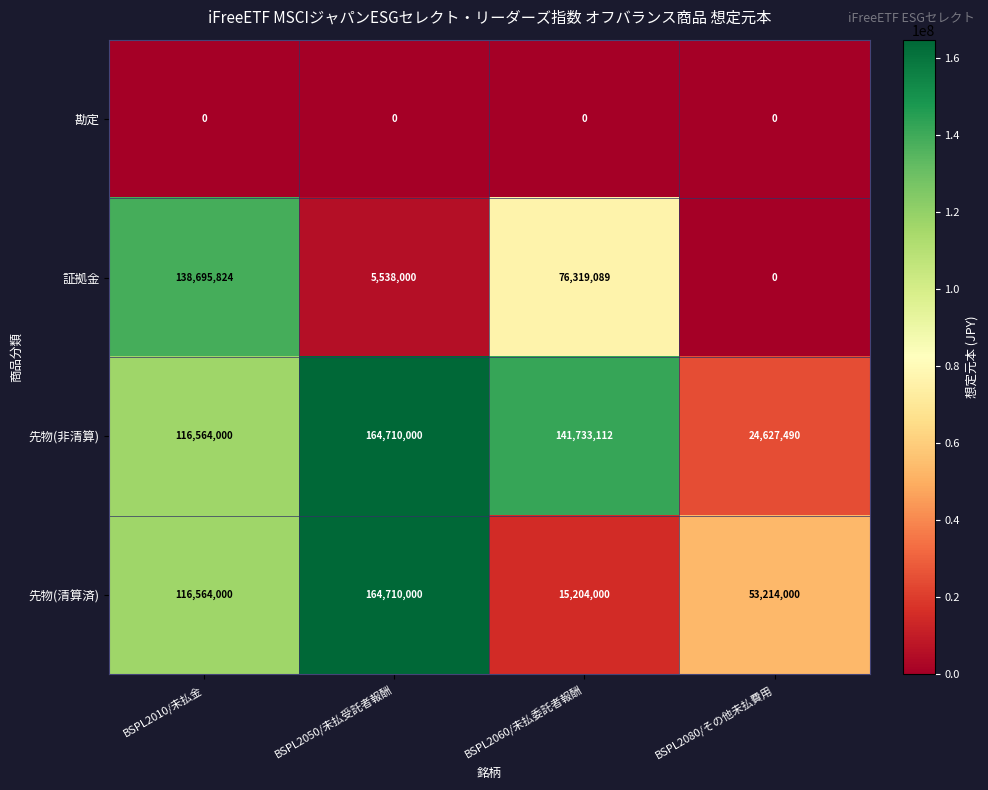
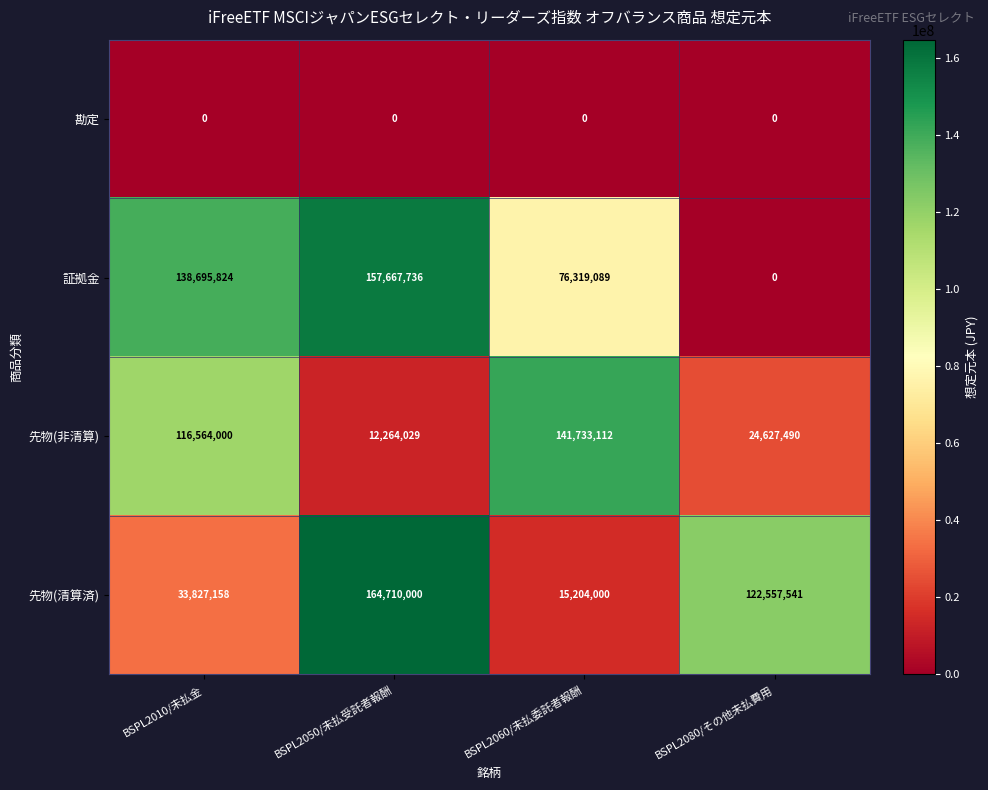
  {
    "勘定": {
      "BSPL2010/未払金": "0",
      "BSPL2050/未払受託者報酬": "0",
      "BSPL2060/未払委託者報酬": "0",
      "BSPL2080/その他未払費用": "0"
    },
    "証拠金": {
      "BSPL2010/未払金": "138,695,824",
-     "BSPL2050/未払受託者報酬": "5,538,000",
+     "BSPL2050/未払受託者報酬": "157,667,736",
      "BSPL2060/未払委託者報酬": "76,319,089",
      "BSPL2080/その他未払費用": "0"
    },
    "先物(非清算)": {
      "BSPL2010/未払金": "116,564,000",
-     "BSPL2050/未払受託者報酬": "164,710,000",
+     "BSPL2050/未払受託者報酬": "12,264,029",
      "BSPL2060/未払委託者報酬": "141,733,112",
      "BSPL2080/その他未払費用": "24,627,490"
    },
    "先物(清算済)": {
-     "BSPL2010/未払金": "116,564,000",
+     "BSPL2010/未払金": "33,827,158",
      "BSPL2050/未払受託者報酬": "164,710,000",
      "BSPL2060/未払委託者報酬": "15,204,000",
-     "BSPL2080/その他未払費用": "53,214,000"
+     "BSPL2080/その他未払費用": "122,557,541"
    }
  }
